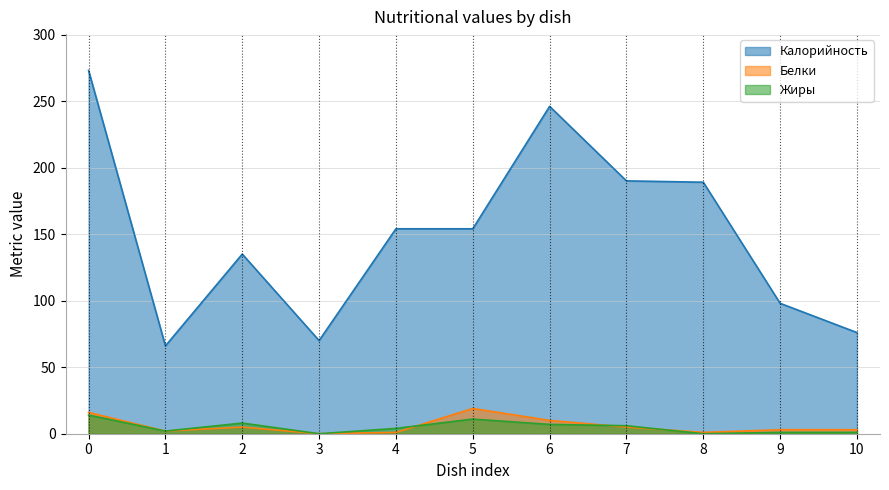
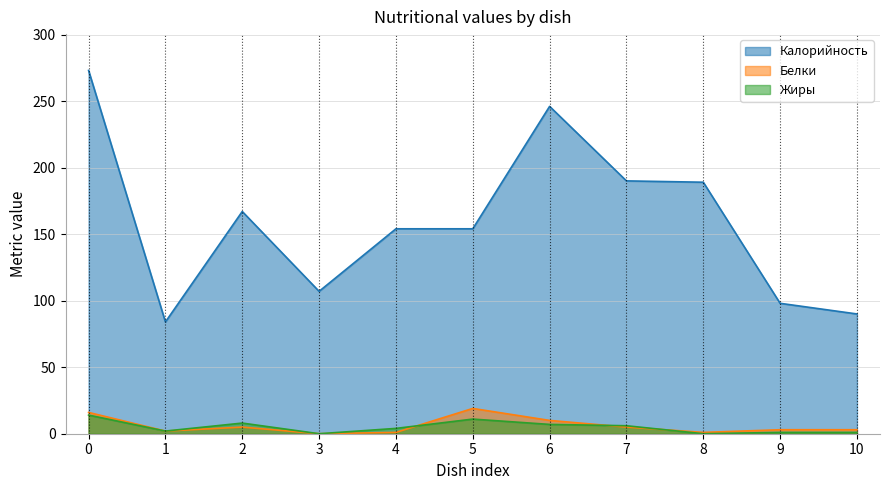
  {
    "Калорийность": {
      "0": 273,
-     "1": 66,
-     "2": 135,
-     "3": 70,
+     "1": 84,
+     "2": 167,
+     "3": 107,
      "4": 154,
      "5": 154,
      "6": 246,
      "7": 190,
      "8": 189,
      "9": 98,
-     "10": 76
+     "10": 90
    },
    "Белки": {
      "0": 16,
      "2": 5,
      "4": 1,
      "5": 19,
      "6": 10,
      "9": 3,
      "10": 3
    },
    "Жиры": {
      "0": 14,
      "2": 8,
      "4": 4,
      "5": 11,
      "6": 7,
      "9": 1,
      "10": 1
    }
  }
